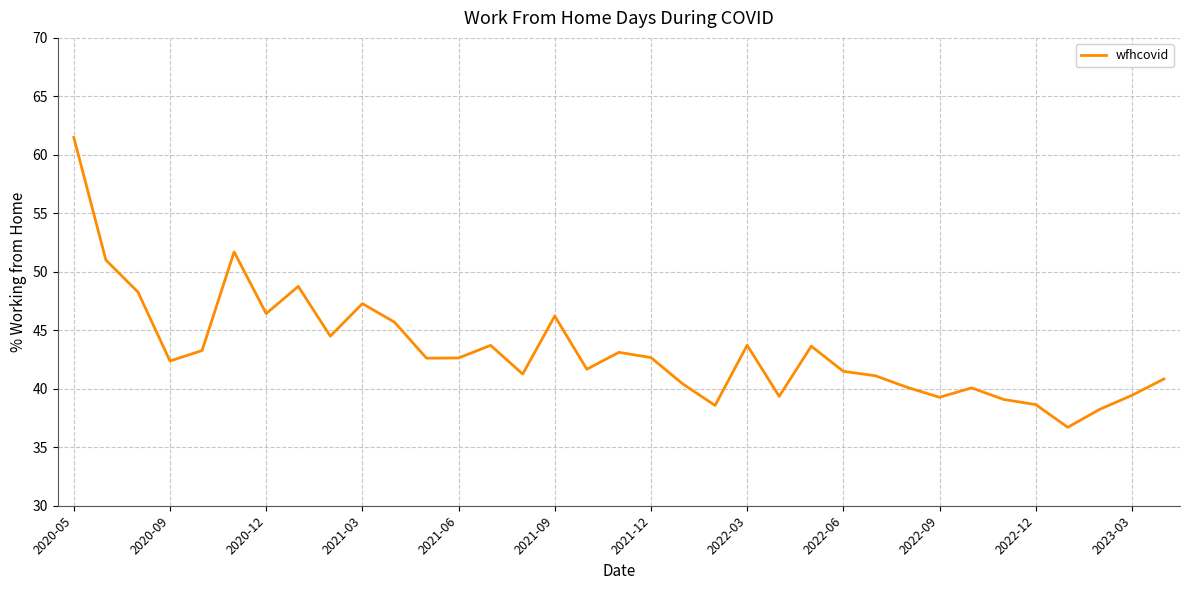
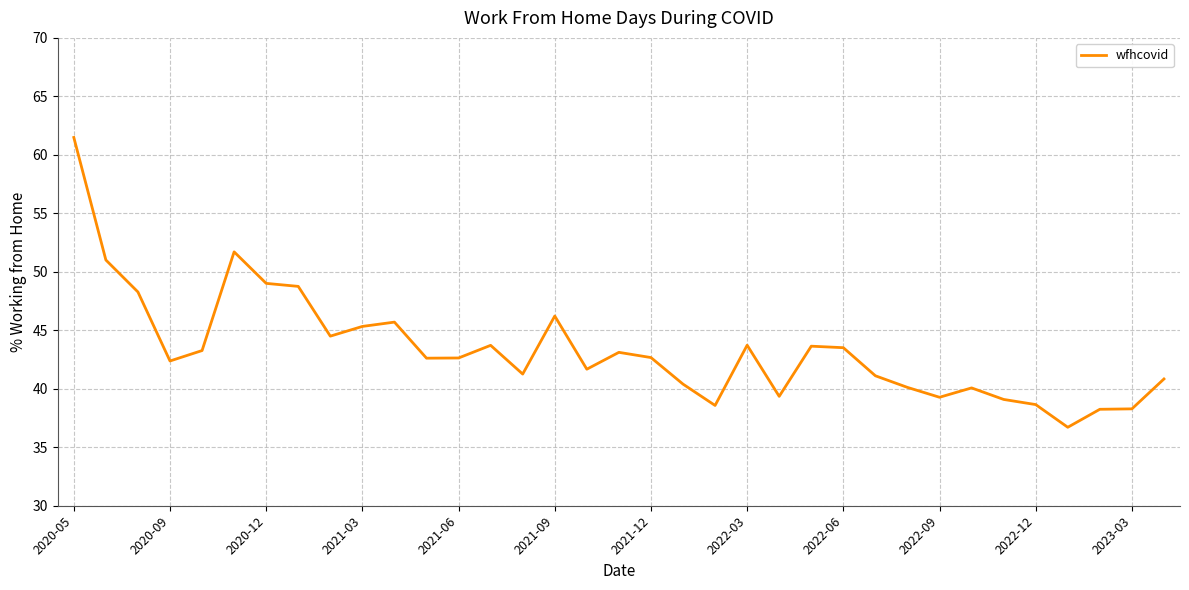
  {
    "2020-05": 61.5,
    "2020-09": 42.4,
-   "2020-12": 46.4,
-   "2021-03": 47.3,
+   "2020-12": 49.0,
+   "2021-03": 45.3,
    "2021-06": 42.6,
    "2021-09": 46.2,
    "2021-12": 42.7,
    "2022-03": 43.7,
-   "2022-06": 41.5,
+   "2022-06": 43.5,
    "2022-09": 39.3,
    "2022-12": 38.6,
-   "2023-03": 39.4
+   "2023-03": 38.3
  }
